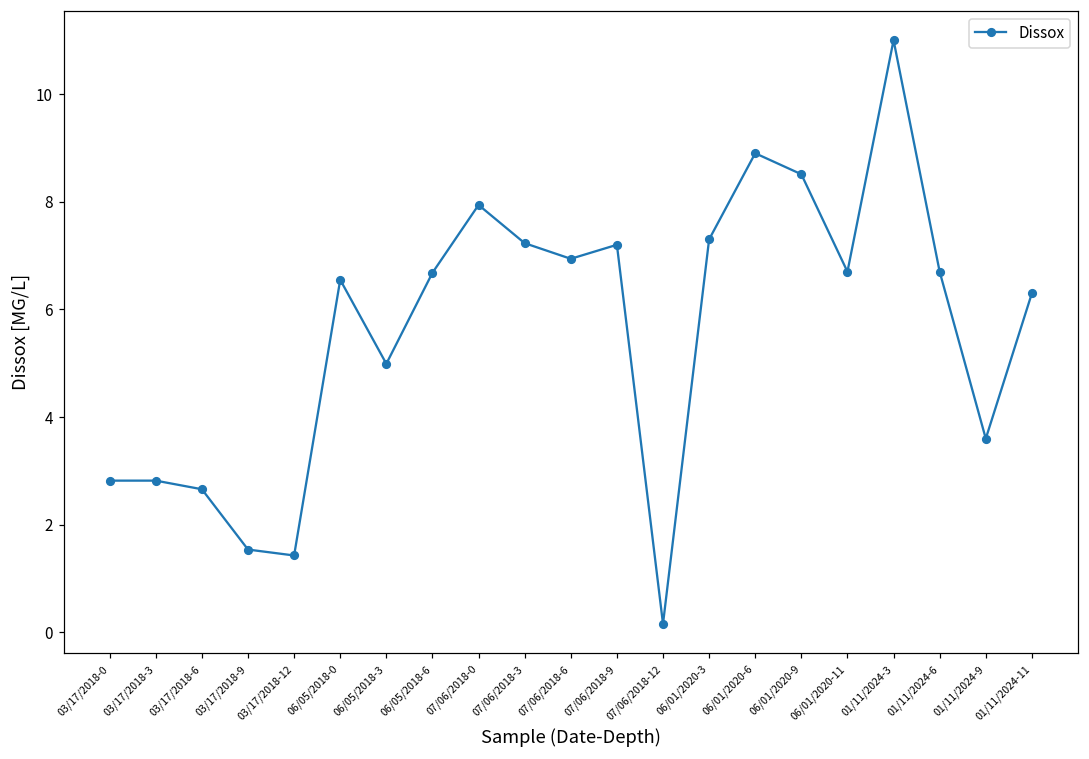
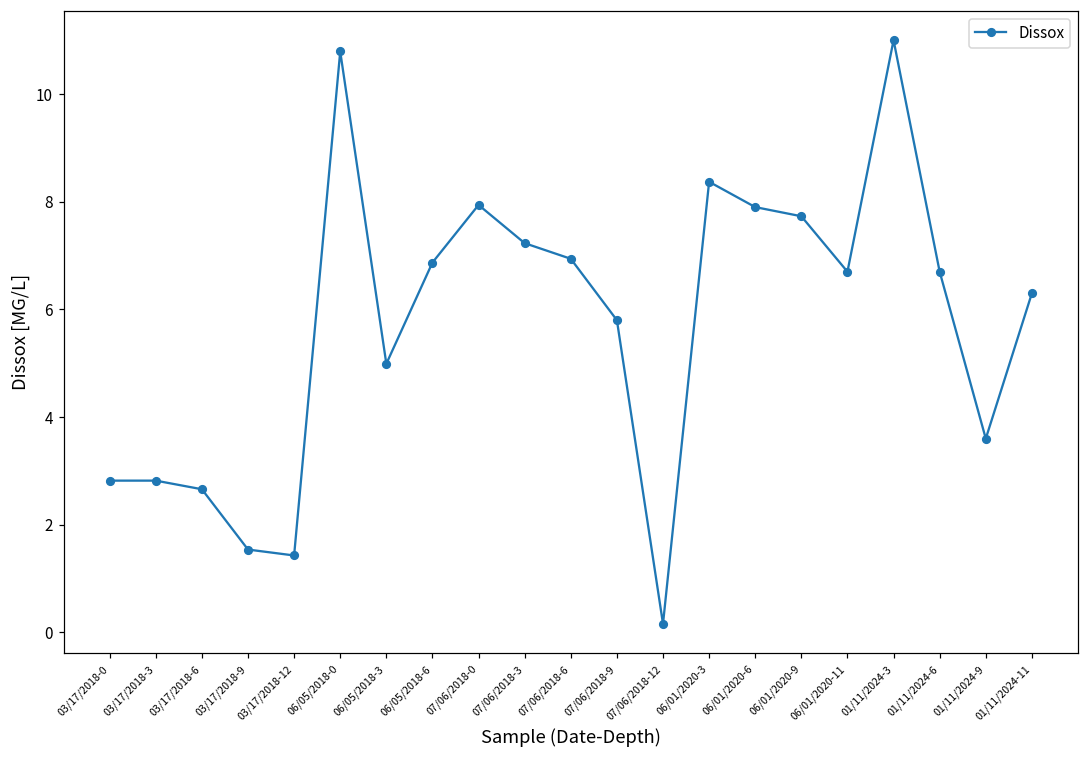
  {
    "03/17/2018-0": 2.8,
    "03/17/2018-3": 2.8,
    "03/17/2018-6": 2.7,
    "03/17/2018-9": 1.5,
    "03/17/2018-12": 1.4,
-   "06/05/2018-0": 6.6,
+   "06/05/2018-0": 10.8,
    "06/05/2018-3": 5.0,
-   "06/05/2018-6": 6.7,
+   "06/05/2018-6": 6.9,
    "07/06/2018-0": 7.9,
    "07/06/2018-3": 7.2,
    "07/06/2018-6": 6.9,
-   "07/06/2018-9": 7.2,
+   "07/06/2018-9": 5.8,
    "07/06/2018-12": 0.2,
-   "06/01/2020-3": 7.3,
-   "06/01/2020-6": 8.9,
-   "06/01/2020-9": 8.5,
+   "06/01/2020-3": 8.4,
+   "06/01/2020-6": 7.9,
+   "06/01/2020-9": 7.7,
    "06/01/2020-11": 6.7,
    "01/11/2024-3": 11.0,
    "01/11/2024-6": 6.7,
    "01/11/2024-9": 3.6,
    "01/11/2024-11": 6.3
  }
